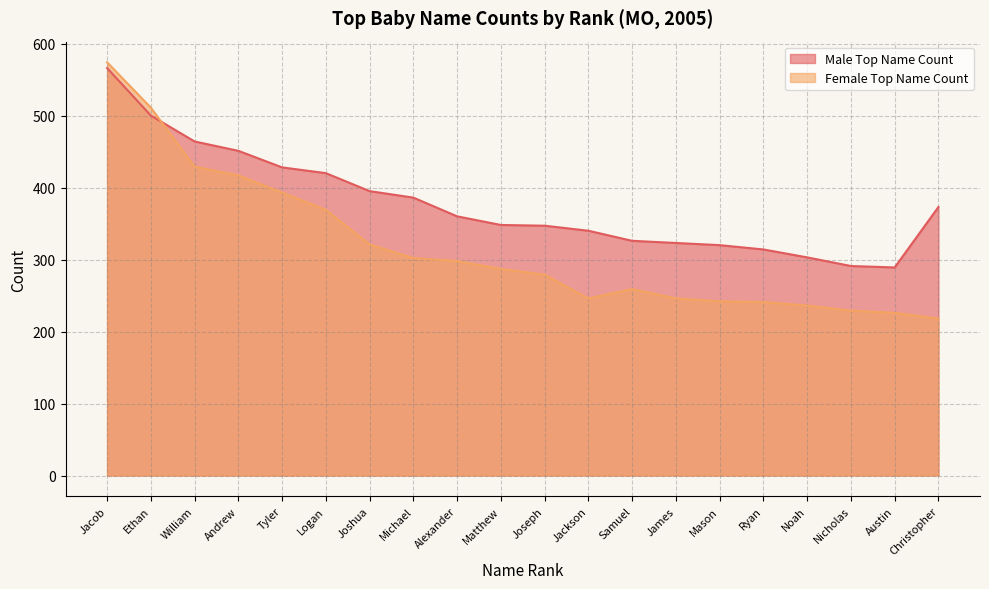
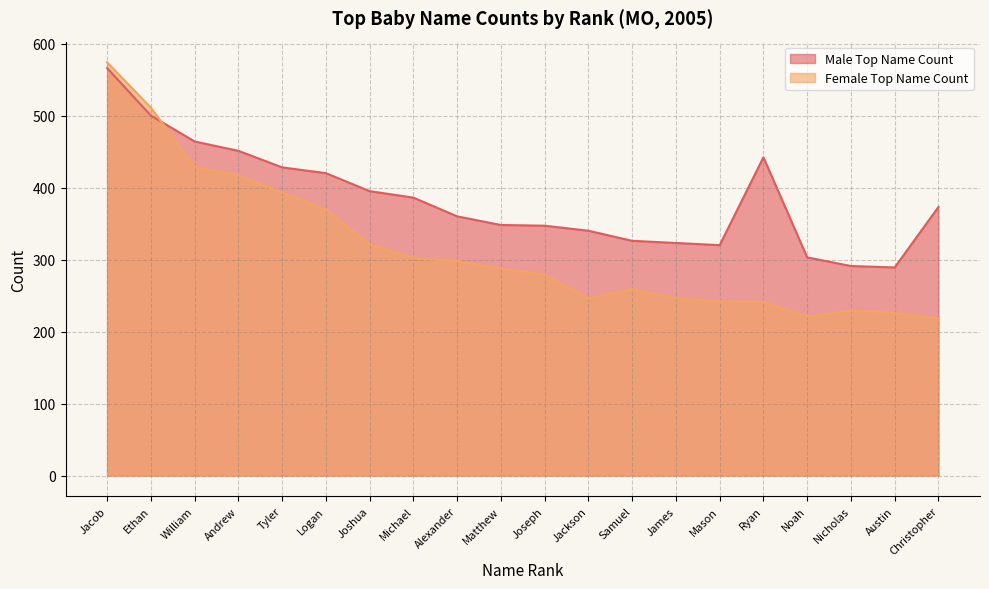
  {
    "Male Top Name Count": {
      "Jacob": 570,
      "Ethan": 500,
      "William": 460,
      "Andrew": 450,
      "Tyler": 430,
      "Logan": 420,
      "Joshua": 400,
      "Michael": 390,
      "Alexander": 360,
      "Matthew": 350,
      "Joseph": 350,
      "Jackson": 340,
      "Samuel": 330,
      "James": 320,
      "Mason": 320,
-     "Ryan": 310,
+     "Ryan": 440,
      "Noah": 300,
      "Nicholas": 290,
      "Austin": 290,
      "Christopher": 370
    },
    "Female Top Name Count": {
      "Jacob": 570,
      "Ethan": 510,
      "William": 430,
      "Andrew": 420,
      "Tyler": 390,
      "Logan": 370,
      "Joshua": 320,
      "Michael": 300,
      "Alexander": 300,
      "Matthew": 290,
      "Joseph": 280,
      "Jackson": 250,
      "Samuel": 260,
      "James": 250,
      "Mason": 240,
      "Ryan": 240,
-     "Noah": 240,
+     "Noah": 220,
      "Nicholas": 230,
      "Austin": 230,
      "Christopher": 220
    }
  }
